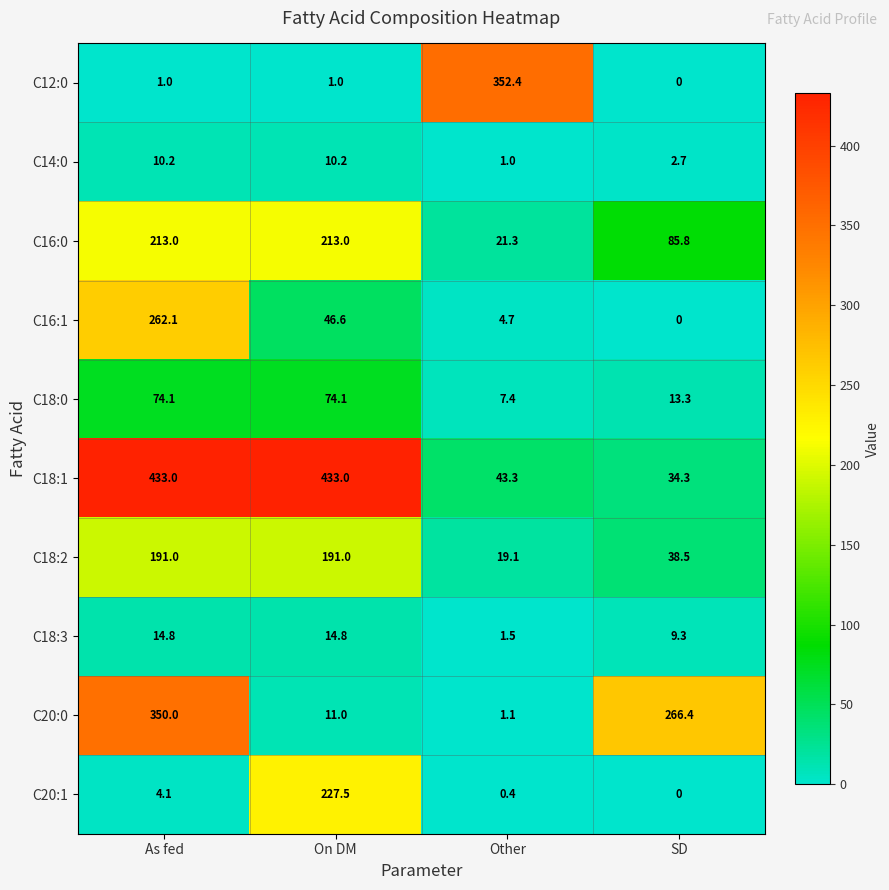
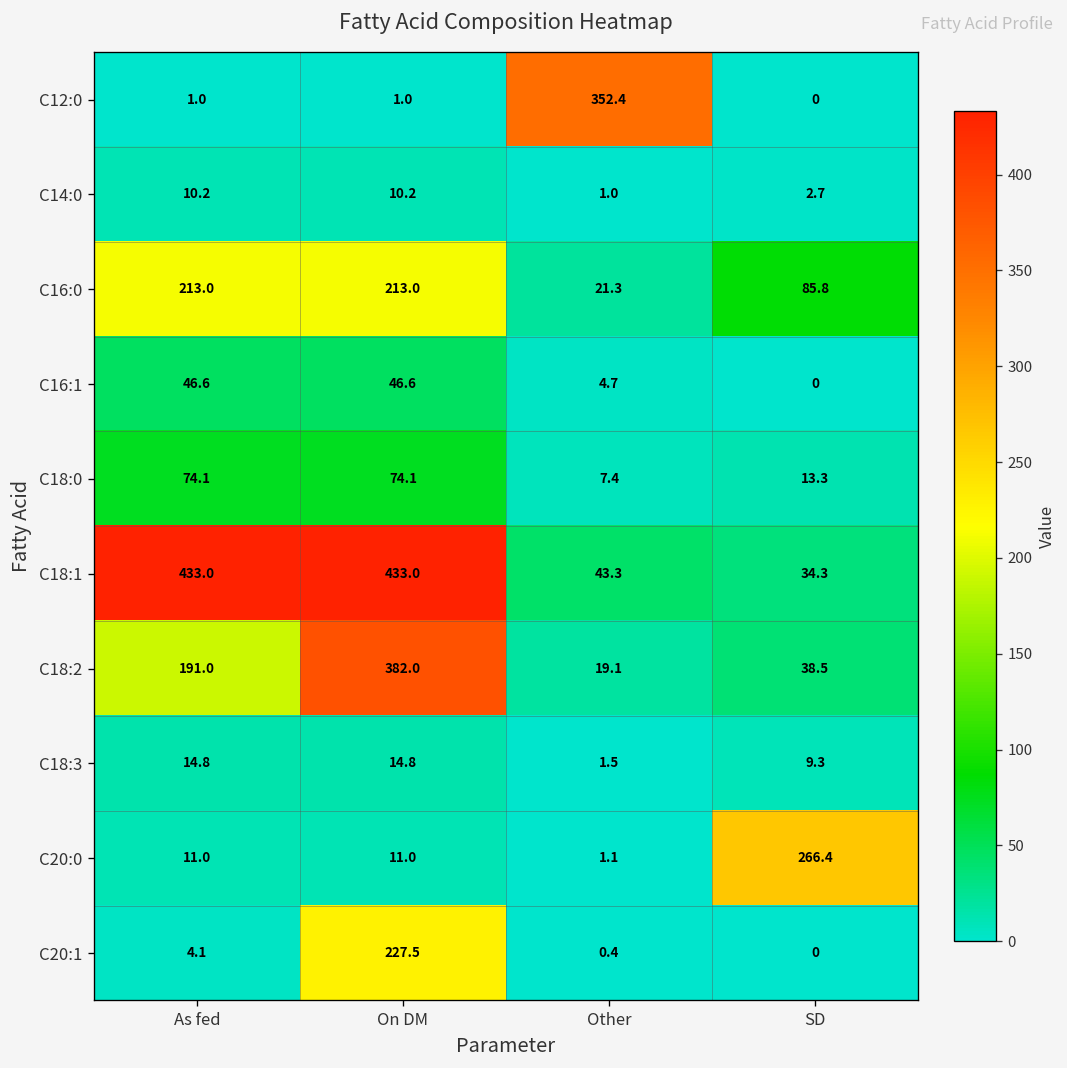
  {
    "C12:0": {
      "As fed": 1.0,
      "On DM": 1.0,
      "Other": 352.4,
      "SD": 0
    },
    "C14:0": {
      "As fed": 10.2,
      "On DM": 10.2,
      "Other": 1.0,
      "SD": 2.7
    },
    "C16:0": {
      "As fed": 213.0,
      "On DM": 213.0,
      "Other": 21.3,
      "SD": 85.8
    },
    "C16:1": {
-     "As fed": 262.1,
+     "As fed": 46.6,
      "On DM": 46.6,
      "Other": 4.7,
      "SD": 0
    },
    "C18:0": {
      "As fed": 74.1,
      "On DM": 74.1,
      "Other": 7.4,
      "SD": 13.3
    },
    "C18:1": {
      "As fed": 433.0,
      "On DM": 433.0,
      "Other": 43.3,
      "SD": 34.3
    },
    "C18:2": {
      "As fed": 191.0,
-     "On DM": 191.0,
+     "On DM": 382.0,
      "Other": 19.1,
      "SD": 38.5
    },
    "C18:3": {
      "As fed": 14.8,
      "On DM": 14.8,
      "Other": 1.5,
      "SD": 9.3
    },
    "C20:0": {
-     "As fed": 350.0,
+     "As fed": 11.0,
      "On DM": 11.0,
      "Other": 1.1,
      "SD": 266.4
    },
    "C20:1": {
      "As fed": 4.1,
      "On DM": 227.5,
      "Other": 0.4,
      "SD": 0
    }
  }
